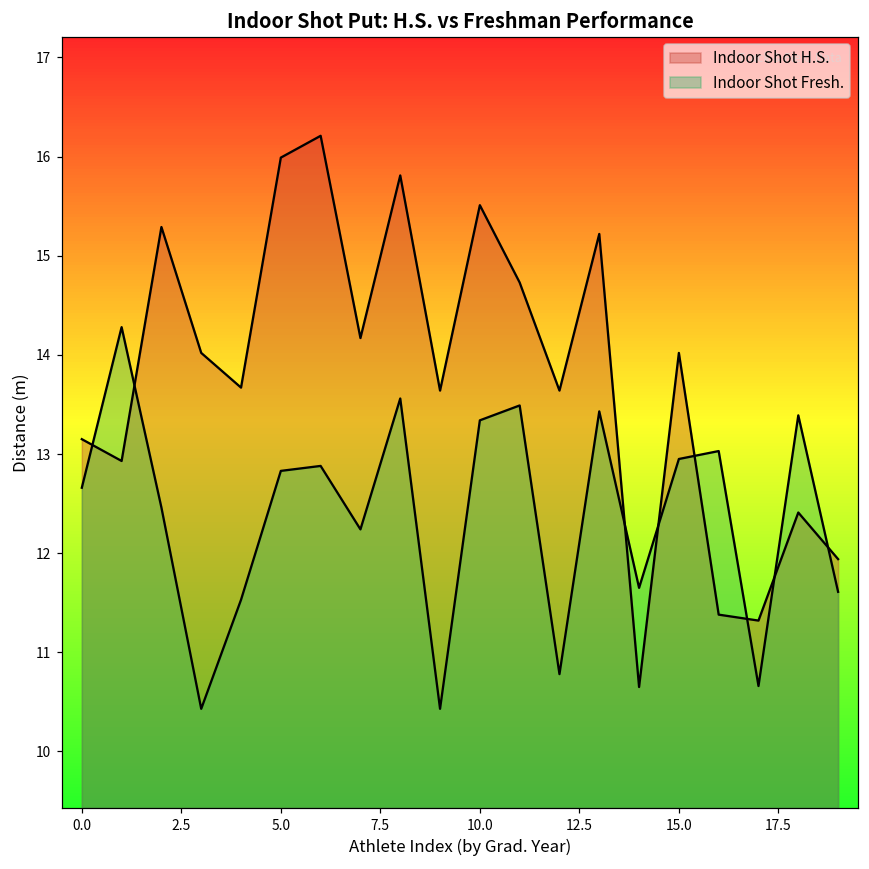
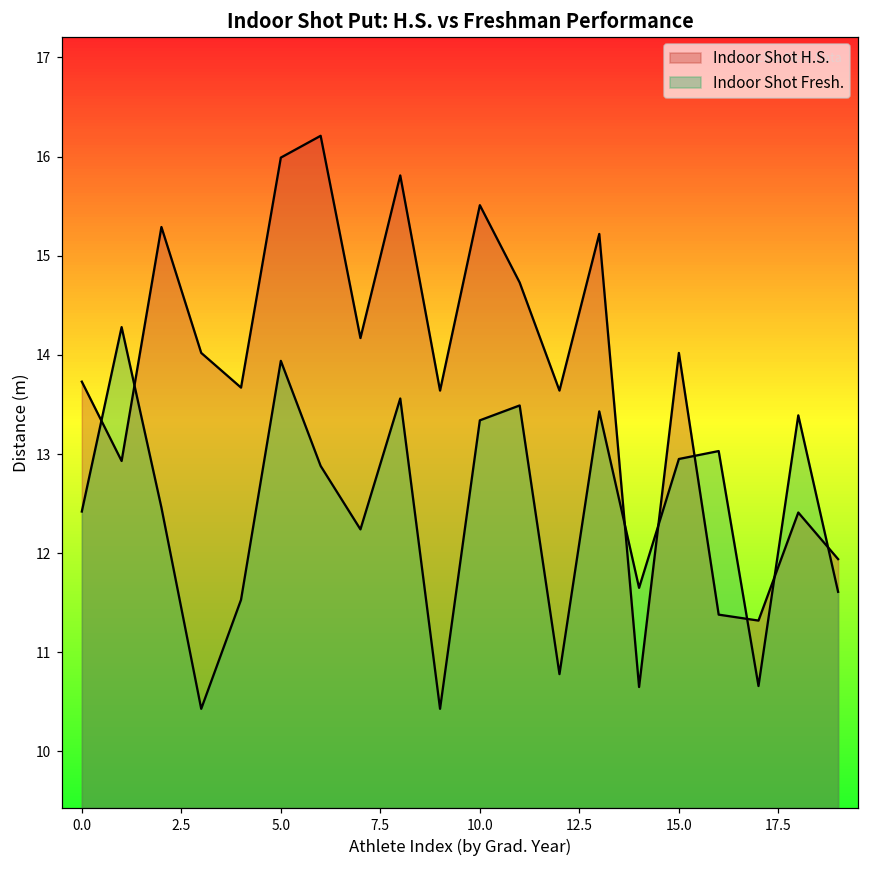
  {
    "Indoor Shot H.S.": {
-     "0.0": 13.2,
+     "0.0": 13.7,
      "5.0": 16.0,
      "10.0": 15.5,
      "15.0": 14.0
    },
    "Indoor Shot Fresh.": {
-     "0.0": 12.7,
-     "5.0": 12.8,
+     "0.0": 12.4,
+     "5.0": 13.9,
      "10.0": 13.3,
      "15.0": 13.0
    }
  }
